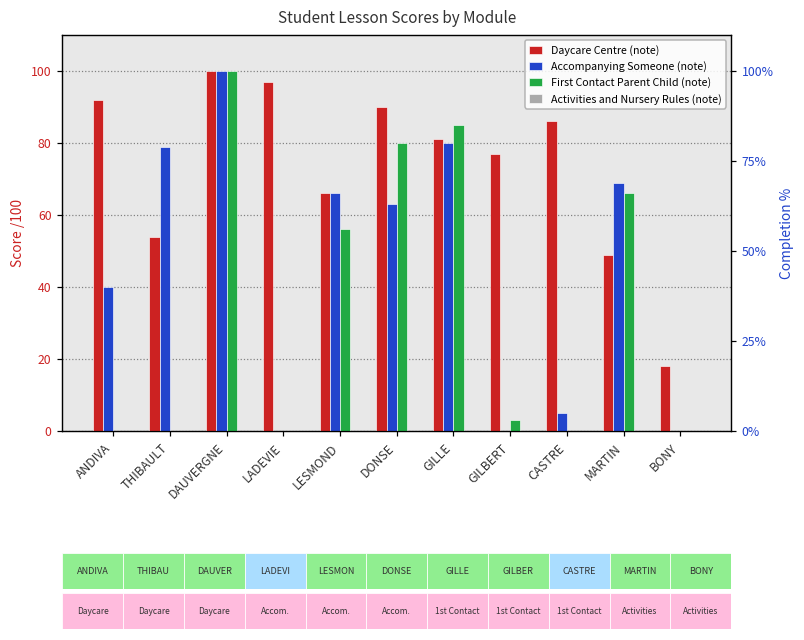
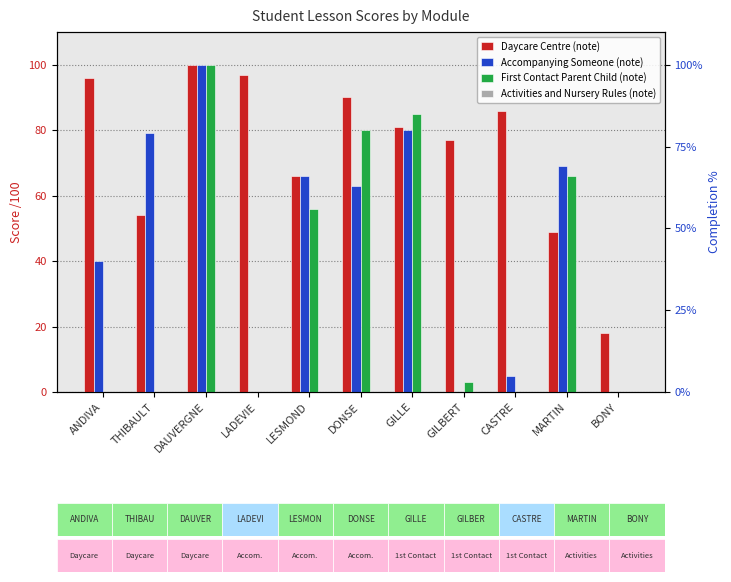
  {
    "Daycare Centre (note)": {
-     "ANDIVA": 92,
+     "ANDIVA": 96,
      "THIBAULT": 54,
      "DAUVERGNE": 100,
      "LADEVIE": 97,
      "LESMOND": 66,
      "DONSE": 90,
      "GILLE": 81,
      "GILBERT": 77,
      "CASTRE": 86,
      "MARTIN": 49,
      "BONY": 18
    },
    "Accompanying Someone (note)": {
      "ANDIVA": 40,
      "THIBAULT": 79,
      "DAUVERGNE": 100,
      "LADEVIE": 0,
      "LESMOND": 66,
      "DONSE": 63,
      "GILLE": 80,
      "GILBERT": 0,
      "CASTRE": 5,
      "MARTIN": 69,
      "BONY": 0
    },
    "First Contact Parent Child (note)": {
      "ANDIVA": 0,
      "THIBAULT": 0,
      "DAUVERGNE": 100,
      "LADEVIE": 0,
      "LESMOND": 56,
      "DONSE": 80,
      "GILLE": 85,
      "GILBERT": 3,
      "CASTRE": 0,
      "MARTIN": 66,
      "BONY": 0
    },
    "Activities and Nursery Rules (note)": {
      "ANDIVA": 0,
      "THIBAULT": 0,
      "DAUVERGNE": 0,
      "LADEVIE": 0,
      "LESMOND": 0,
      "DONSE": 0,
      "GILLE": 0,
      "GILBERT": 0,
      "CASTRE": 0,
      "MARTIN": 0,
      "BONY": 0
    }
  }
